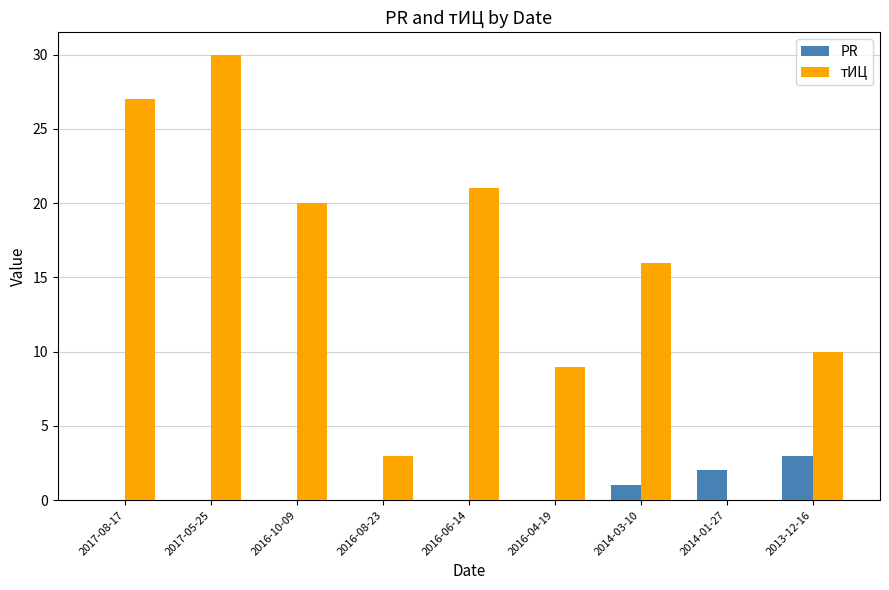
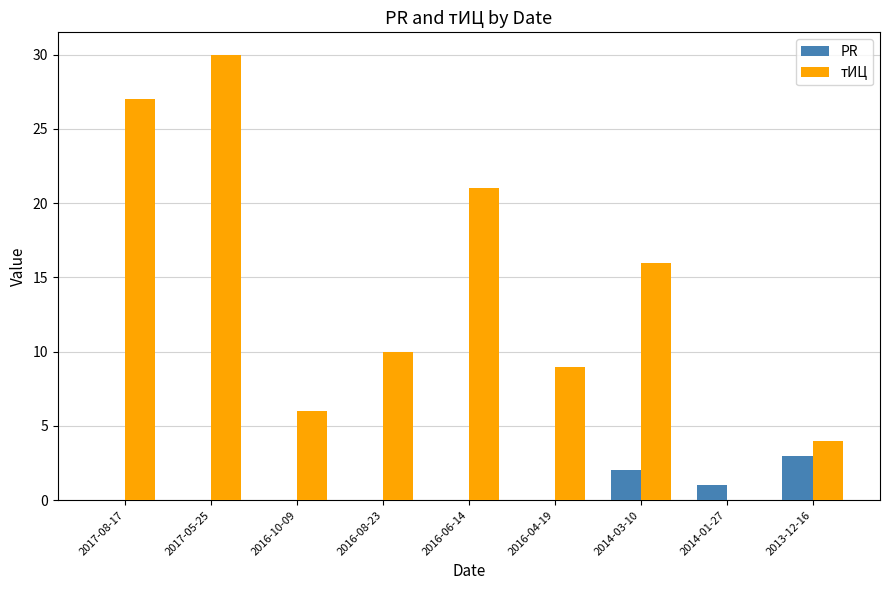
  {
    "PR": {
      "2017-08-17": 0,
      "2017-05-25": 0,
      "2016-10-09": 0,
      "2016-08-23": 0,
      "2016-06-14": 0,
      "2016-04-19": 0,
-     "2014-03-10": 1,
-     "2014-01-27": 2,
+     "2014-03-10": 2,
+     "2014-01-27": 1,
      "2013-12-16": 3
    },
    "тИЦ": {
      "2017-08-17": 27,
      "2017-05-25": 30,
-     "2016-10-09": 20,
-     "2016-08-23": 3,
+     "2016-10-09": 6,
+     "2016-08-23": 10,
      "2016-06-14": 21,
      "2016-04-19": 9,
      "2014-03-10": 16,
      "2014-01-27": 0,
-     "2013-12-16": 10
+     "2013-12-16": 4
    }
  }
